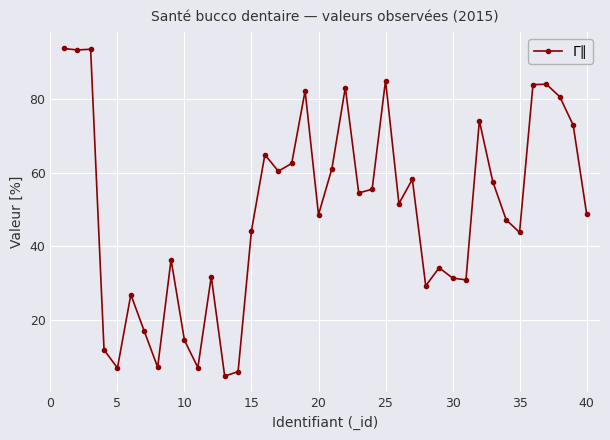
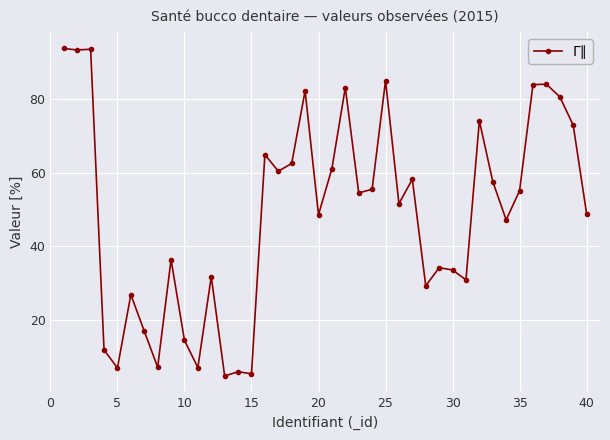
  {
    "5": 7,
    "10": 15,
-   "15": 44,
+   "15": 5,
    "20": 49,
    "25": 85,
-   "30": 31,
-   "35": 44,
+   "30": 34,
+   "35": 55,
    "40": 49
  }
